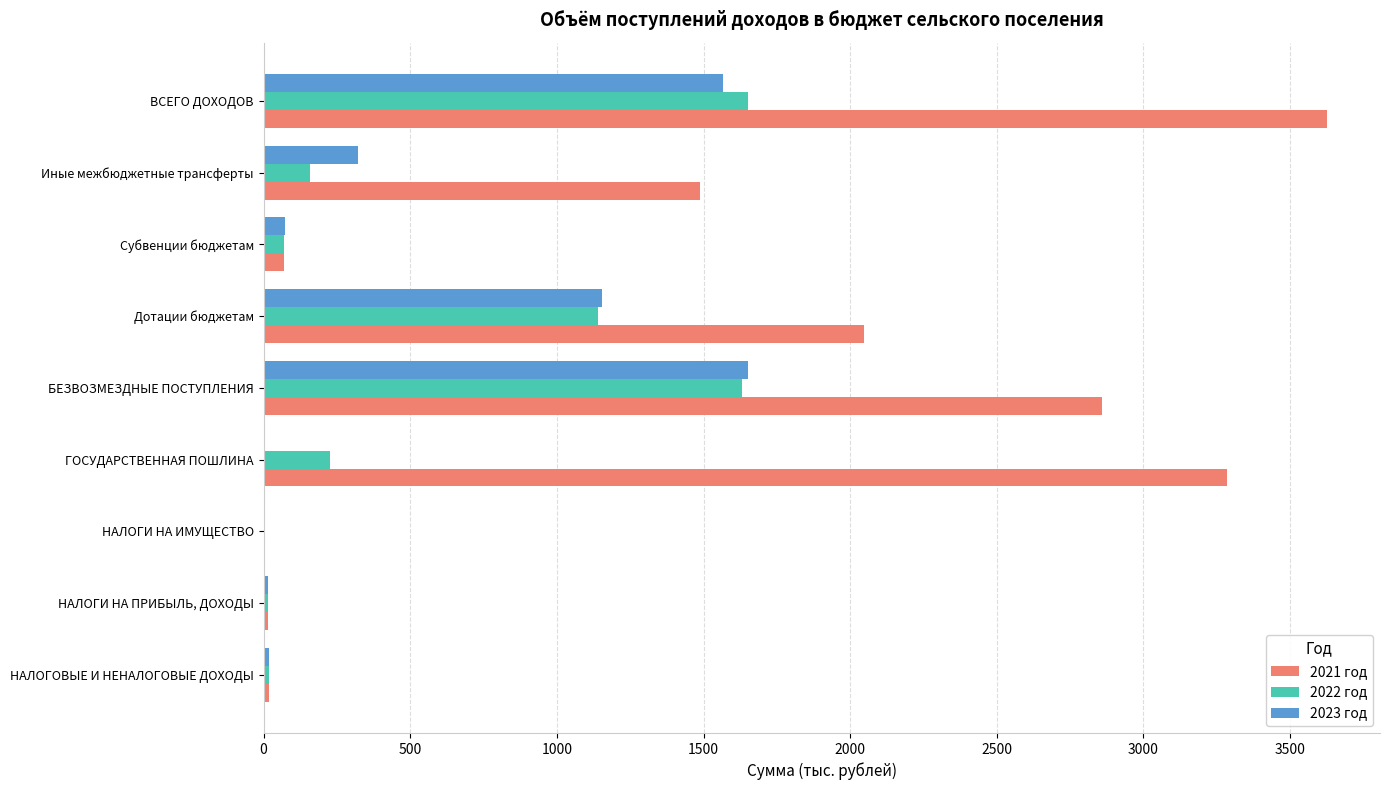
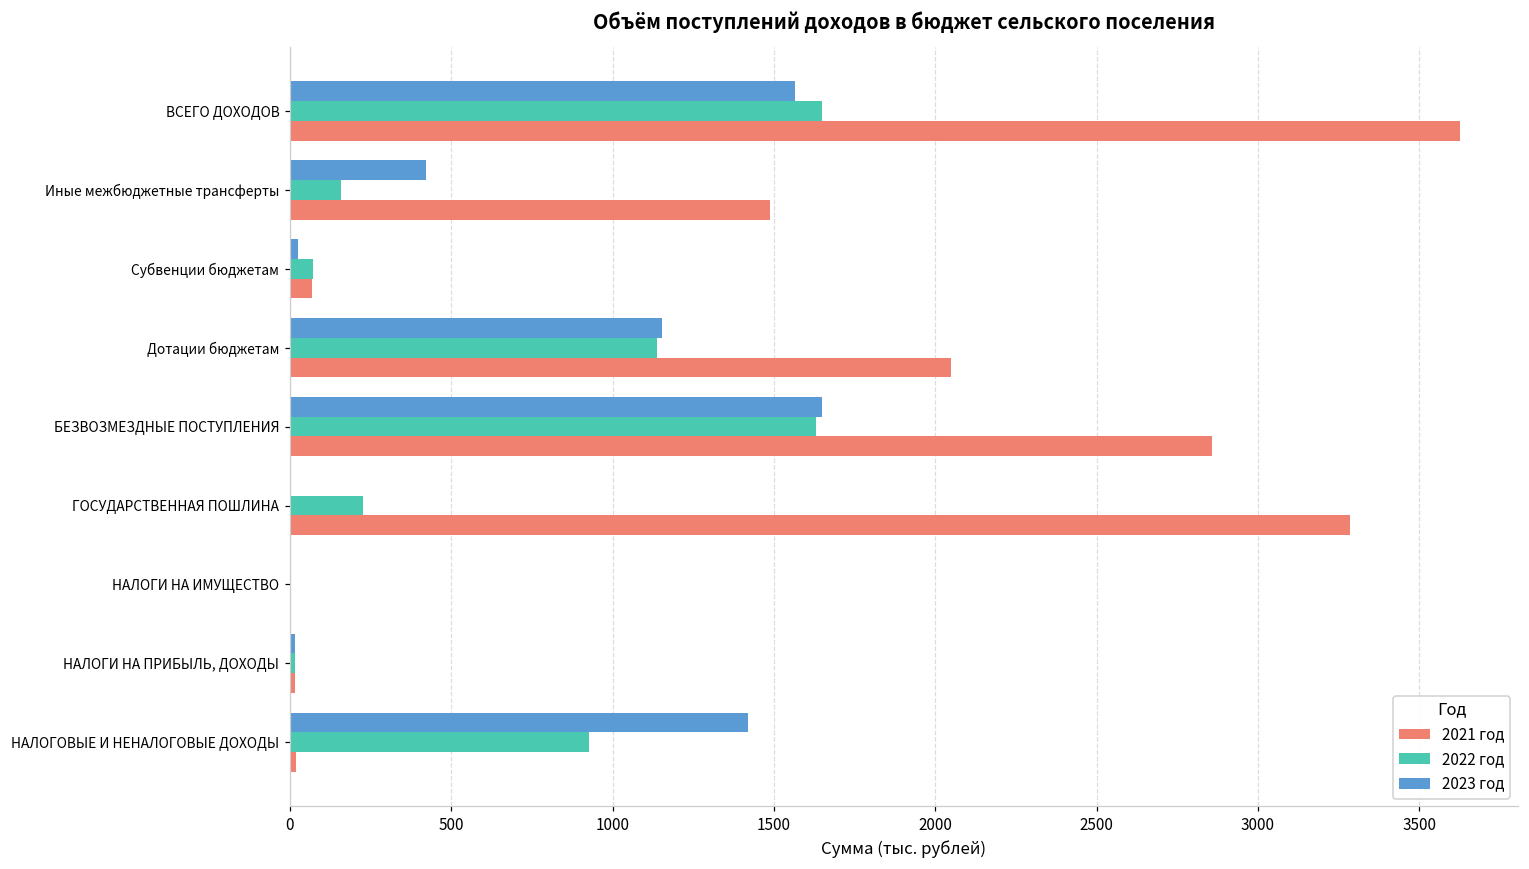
  {
    "2021 год": {
      "ВСЕГО ДОХОДОВ": 3630,
      "Иные межбюджетные трансферты": 1490,
      "Субвенции бюджетам": 70,
      "Дотации бюджетам": 2050,
      "БЕЗВОЗМЕЗДНЫЕ ПОСТУПЛЕНИЯ": 2860,
      "ГОСУДАРСТВЕННАЯ ПОШЛИНА": 3290,
      "НАЛОГИ НА ПРИБЫЛЬ, ДОХОДЫ": 20,
      "НАЛОГОВЫЕ И НЕНАЛОГОВЫЕ ДОХОДЫ": 20
    },
    "2022 год": {
      "ВСЕГО ДОХОДОВ": 1650,
      "Иные межбюджетные трансферты": 160,
      "Субвенции бюджетам": 70,
      "Дотации бюджетам": 1140,
      "БЕЗВОЗМЕЗДНЫЕ ПОСТУПЛЕНИЯ": 1630,
      "ГОСУДАРСТВЕННАЯ ПОШЛИНА": 230,
      "НАЛОГИ НА ПРИБЫЛЬ, ДОХОДЫ": 20,
-     "НАЛОГОВЫЕ И НЕНАЛОГОВЫЕ ДОХОДЫ": 20
+     "НАЛОГОВЫЕ И НЕНАЛОГОВЫЕ ДОХОДЫ": 930
    },
    "2023 год": {
      "ВСЕГО ДОХОДОВ": 1570,
-     "Иные межбюджетные трансферты": 320,
-     "Субвенции бюджетам": 70,
+     "Иные межбюджетные трансферты": 420,
+     "Субвенции бюджетам": 30,
      "Дотации бюджетам": 1150,
      "БЕЗВОЗМЕЗДНЫЕ ПОСТУПЛЕНИЯ": 1650,
      "НАЛОГИ НА ПРИБЫЛЬ, ДОХОДЫ": 20,
-     "НАЛОГОВЫЕ И НЕНАЛОГОВЫЕ ДОХОДЫ": 20
+     "НАЛОГОВЫЕ И НЕНАЛОГОВЫЕ ДОХОДЫ": 1420
    }
  }
